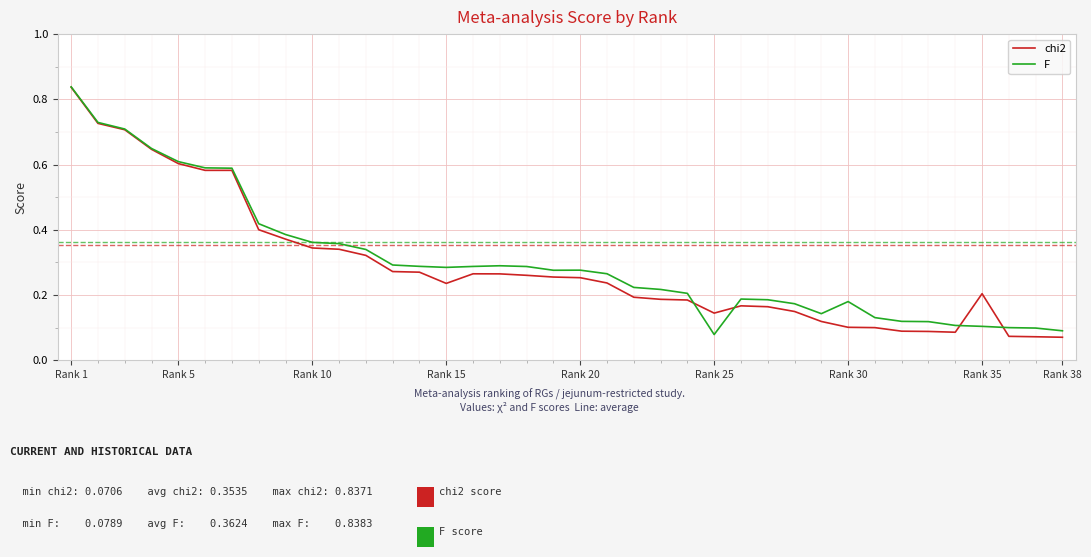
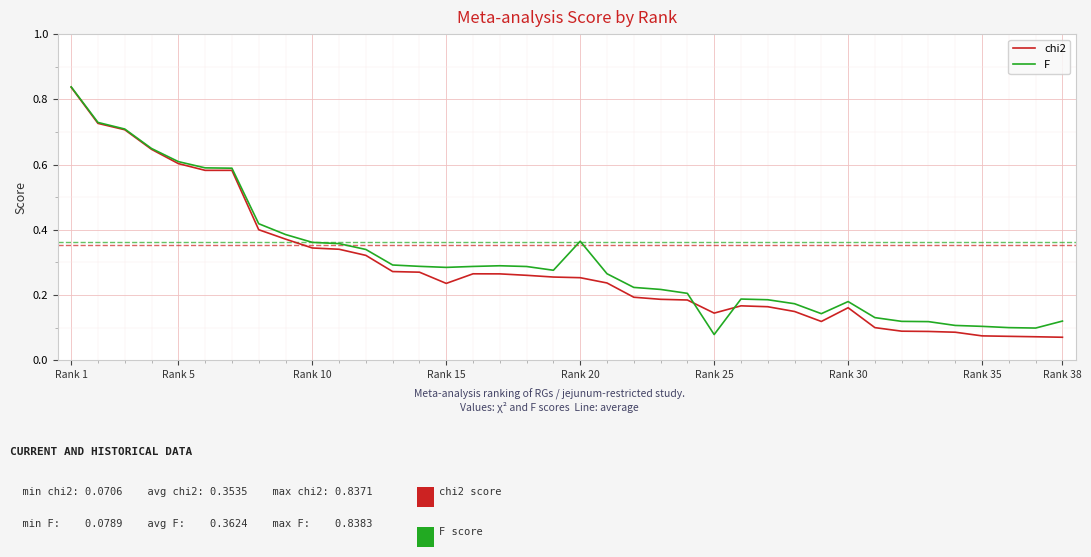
  {
    "chi2": {
      "Rank 10": 0.34,
      "Rank 15": 0.24,
      "Rank 20": 0.25,
      "Rank 25": 0.14,
-     "Rank 30": 0.10,
-     "Rank 35": 0.20,
+     "Rank 30": 0.16,
+     "Rank 35": 0.07,
      "Rank 38": 0.07
    },
    "F": {
      "Rank 10": 0.36,
      "Rank 15": 0.28,
-     "Rank 20": 0.28,
+     "Rank 20": 0.37,
      "Rank 25": 0.08,
      "Rank 30": 0.18,
      "Rank 35": 0.10,
-     "Rank 38": 0.09
+     "Rank 38": 0.12
    }
  }
